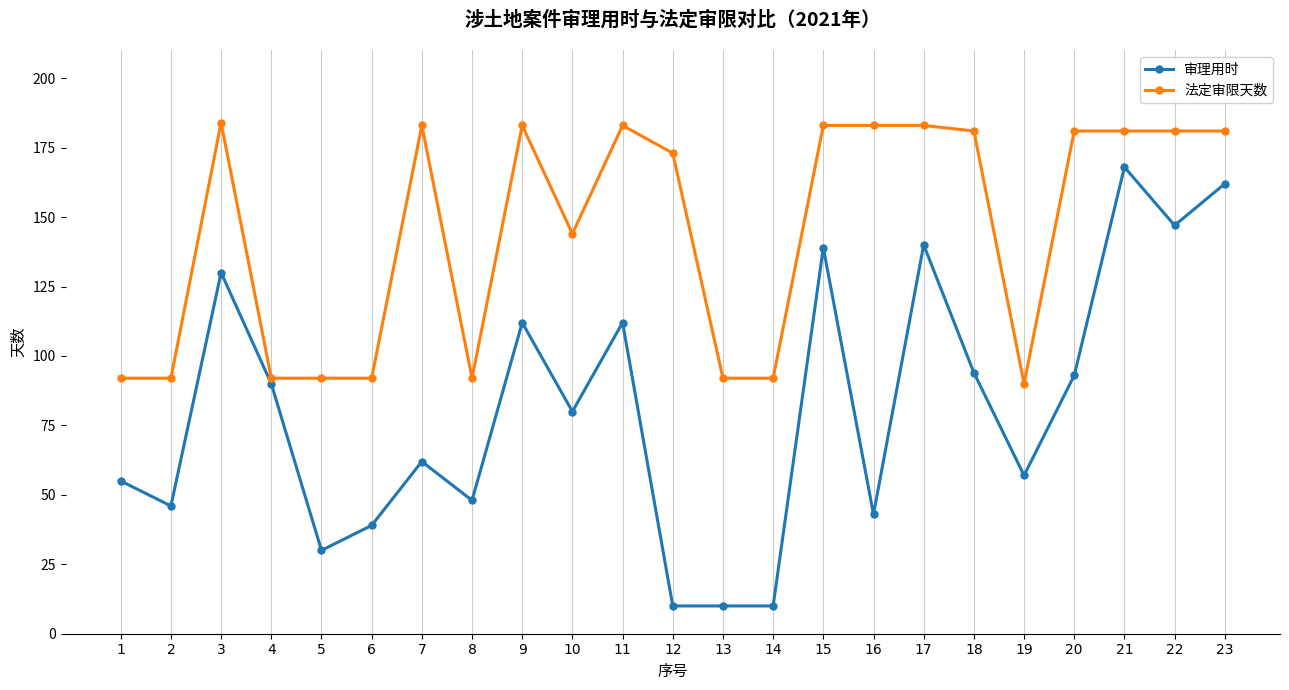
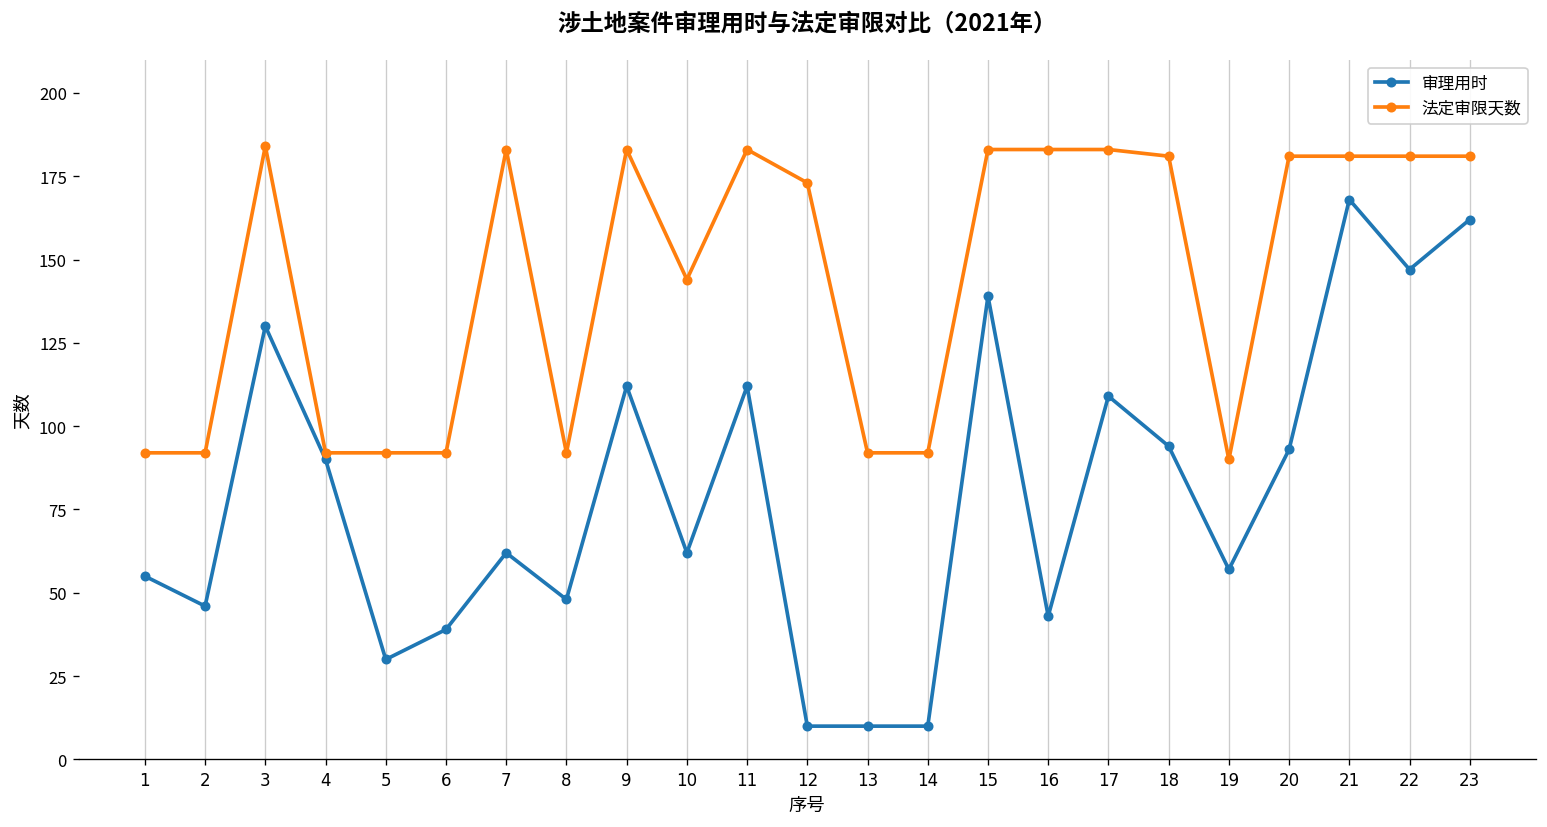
  {
    "审理用时": {
      "1": 55,
      "2": 46,
      "3": 130,
      "4": 90,
      "5": 30,
      "6": 39,
      "7": 62,
      "8": 48,
      "9": 112,
-     "10": 80,
+     "10": 62,
      "11": 112,
      "12": 10,
      "13": 10,
      "14": 10,
      "15": 139,
      "16": 43,
-     "17": 140,
+     "17": 109,
      "18": 94,
      "19": 57,
      "20": 93,
      "21": 168,
      "22": 147,
      "23": 162
    },
    "法定审限天数": {
      "1": 92,
      "2": 92,
      "3": 184,
      "4": 92,
      "5": 92,
      "6": 92,
      "7": 183,
      "8": 92,
      "9": 183,
      "10": 144,
      "11": 183,
      "12": 173,
      "13": 92,
      "14": 92,
      "15": 183,
      "16": 183,
      "17": 183,
      "18": 181,
      "19": 90,
      "20": 181,
      "21": 181,
      "22": 181,
      "23": 181
    }
  }
